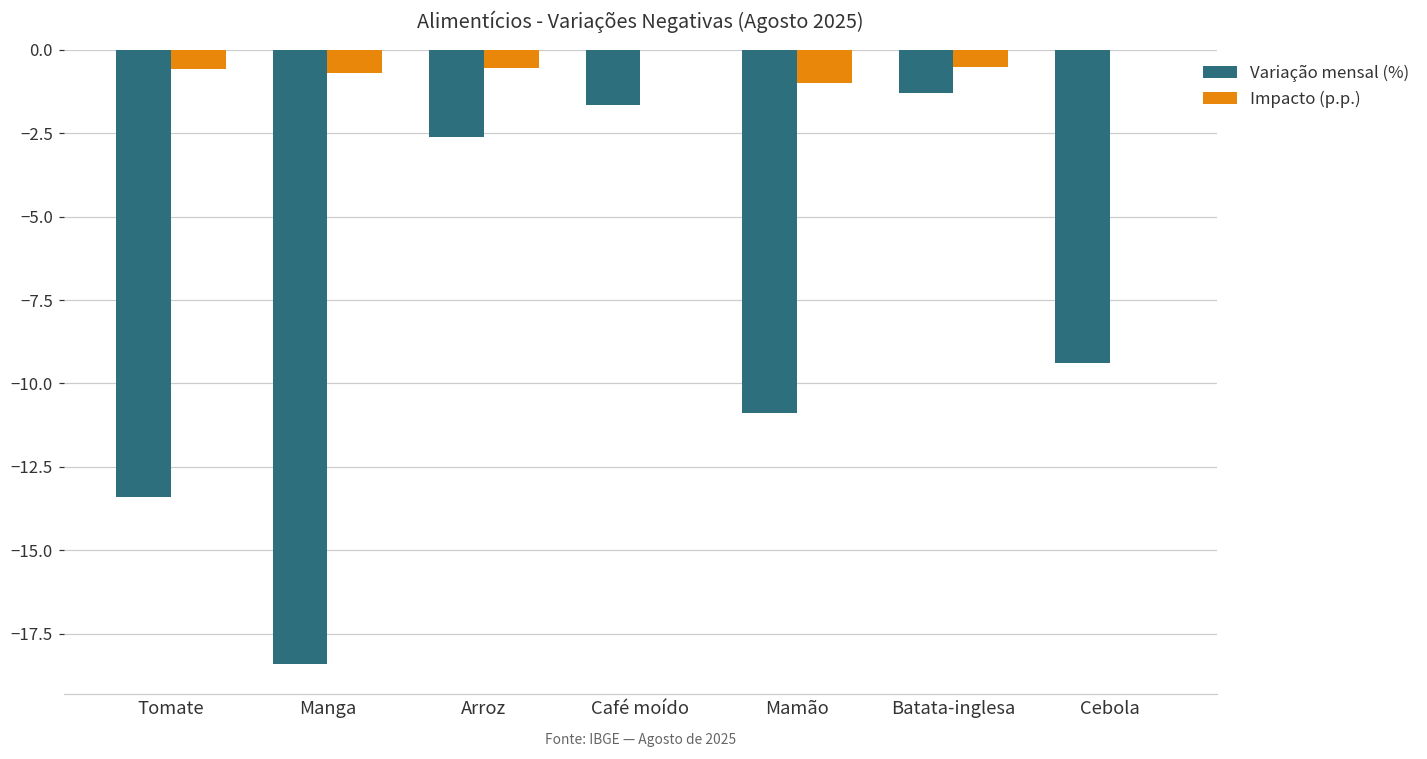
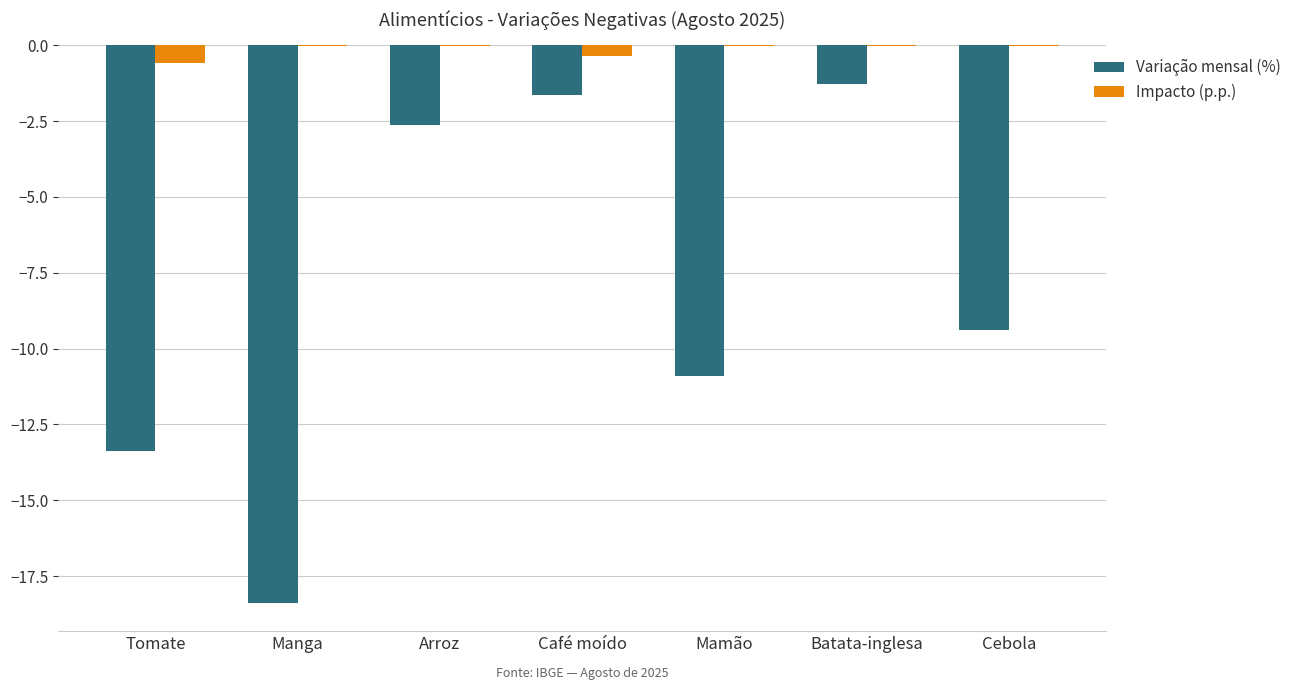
  {
    "Variação mensal (%)": {
      "Tomate": -13.4,
      "Manga": -18.4,
      "Arroz": -2.6,
      "Café moído": -1.7,
      "Mamão": -10.9,
      "Batata-inglesa": -1.3,
      "Cebola": -9.4
    },
    "Impacto (p.p.)": {
      "Tomate": -0.6,
-     "Manga": -0.7,
-     "Arroz": -0.6,
-     "Café moído": 0.0,
-     "Mamão": -1.0,
-     "Batata-inglesa": -0.5
+     "Manga": 0.0,
+     "Arroz": 0.0,
+     "Café moído": -0.4,
+     "Mamão": 0.0,
+     "Batata-inglesa": 0.0
    }
  }
